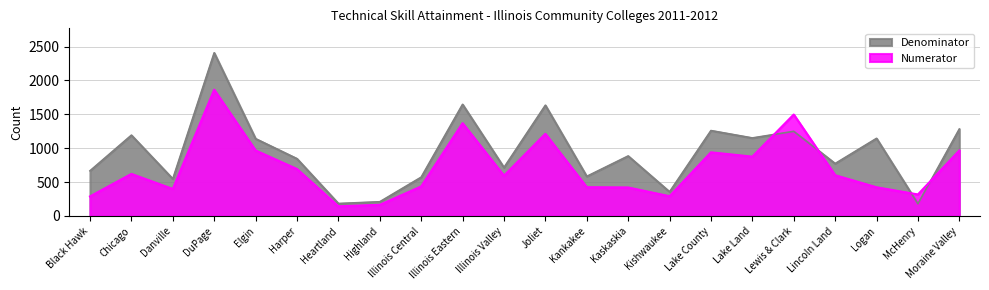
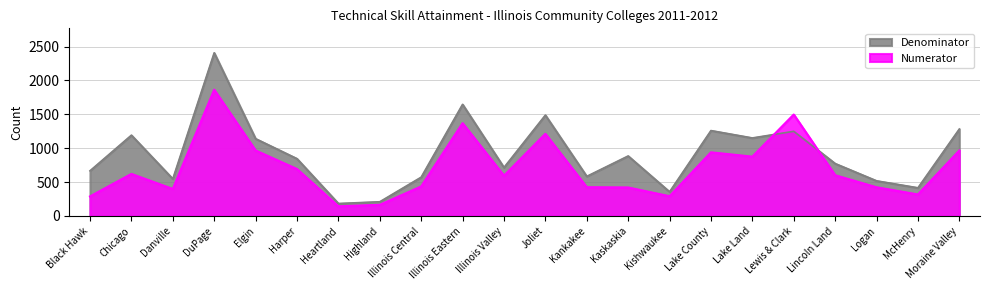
  {
    "Denominator": {
      "Black Hawk": 700,
      "Chicago": 1200,
      "Danville": 500,
      "DuPage": 2400,
      "Elgin": 1100,
      "Harper": 800,
      "Heartland": 200,
      "Highland": 200,
      "Illinois Central": 600,
      "Illinois Eastern": 1600,
      "Illinois Valley": 700,
-     "Joliet": 1600,
+     "Joliet": 1500,
      "Kankakee": 600,
      "Kaskaskia": 900,
      "Kishwaukee": 400,
      "Lake County": 1300,
      "Lake Land": 1200,
      "Lewis & Clark": 1200,
      "Lincoln Land": 800,
-     "Logan": 1100,
-     "McHenry": 200,
+     "Logan": 500,
+     "McHenry": 400,
      "Moraine Valley": 1300
    },
    "Numerator": {
      "Black Hawk": 300,
      "Chicago": 600,
      "Danville": 400,
      "DuPage": 1900,
      "Elgin": 1000,
      "Harper": 700,
      "Heartland": 100,
      "Highland": 200,
      "Illinois Central": 400,
      "Illinois Eastern": 1400,
      "Illinois Valley": 600,
      "Joliet": 1200,
      "Kankakee": 400,
      "Kaskaskia": 400,
      "Kishwaukee": 300,
      "Lake County": 900,
      "Lake Land": 900,
      "Lewis & Clark": 1500,
      "Lincoln Land": 600,
      "Logan": 400,
      "McHenry": 300,
      "Moraine Valley": 1000
    }
  }
